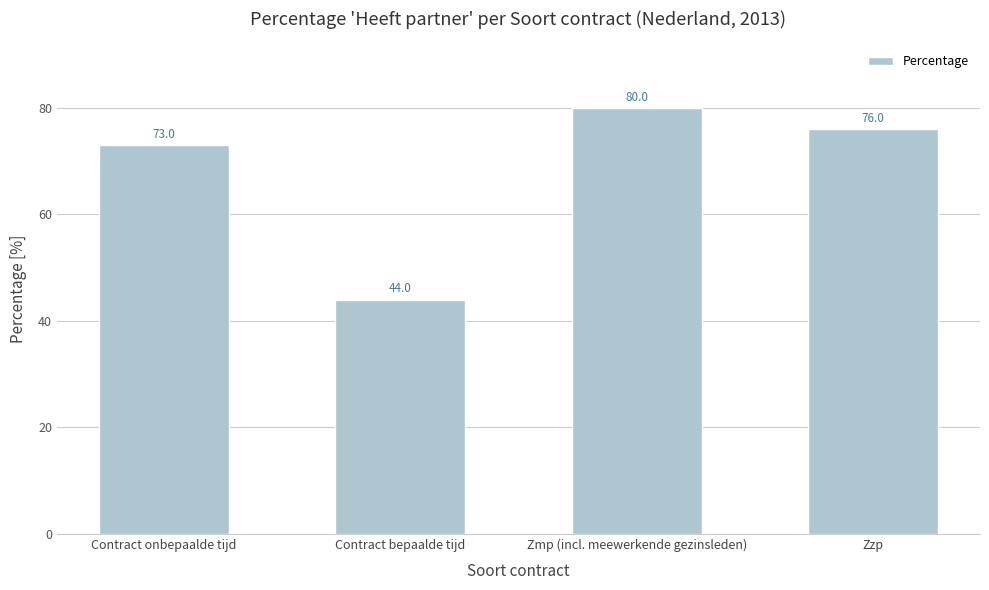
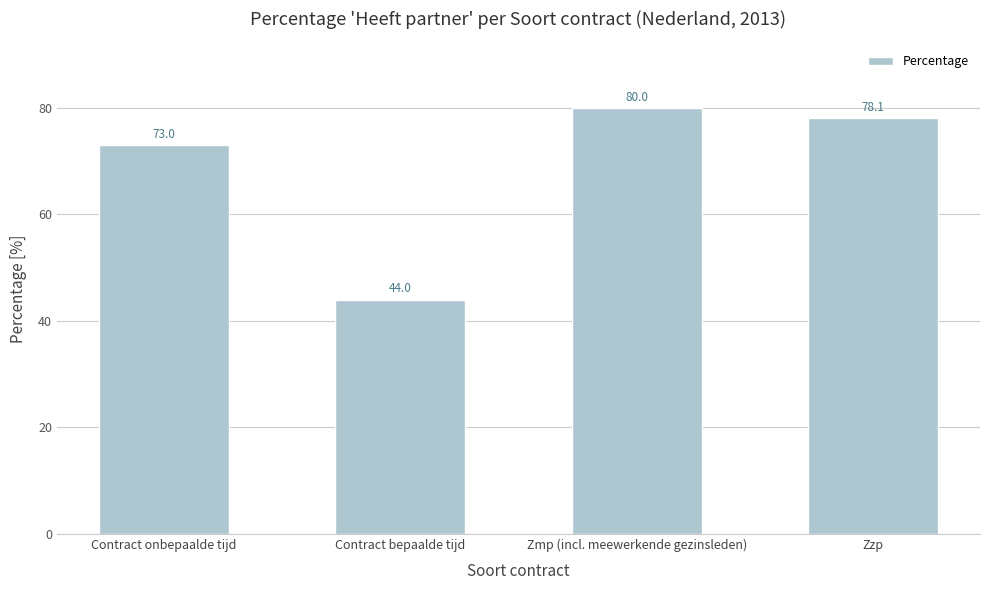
  {
    "Contract onbepaalde tijd": 73.0,
    "Contract bepaalde tijd": 44.0,
    "Zmp (incl. meewerkende gezinsleden)": 80.0,
-   "Zzp": 76.0
+   "Zzp": 78.1
  }
